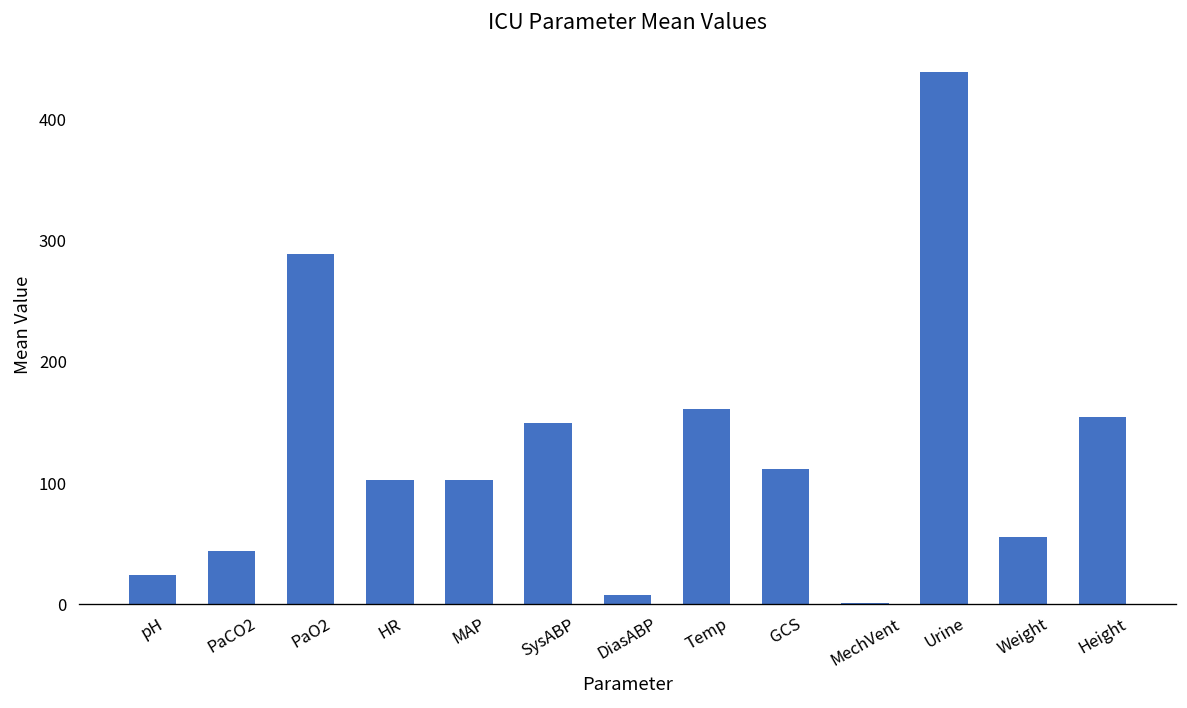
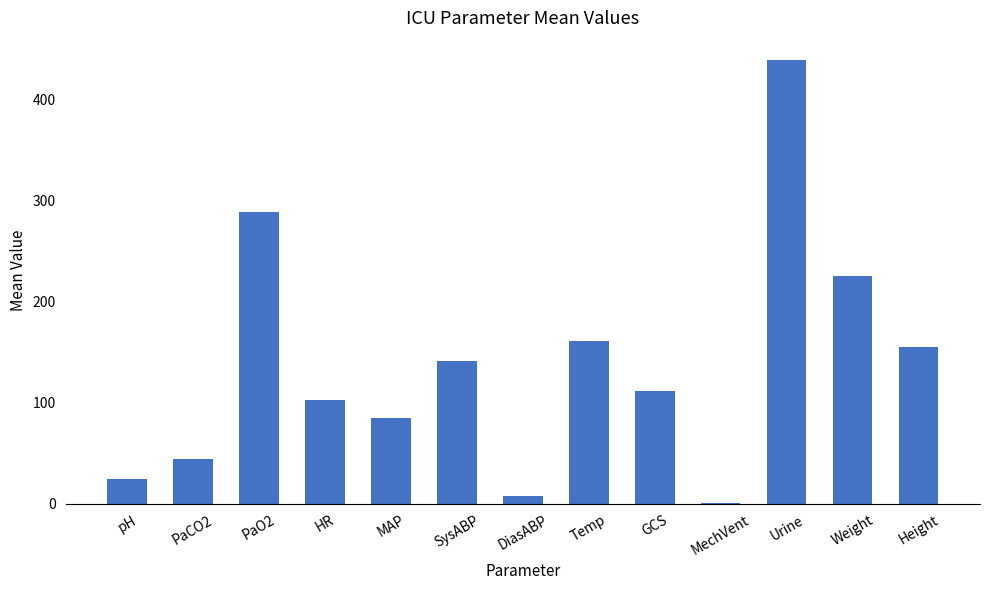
  {
    "pH": 24,
    "PaCO2": 44,
    "PaO2": 289,
    "HR": 103,
-   "MAP": 103,
-   "SysABP": 150,
+   "MAP": 85,
+   "SysABP": 142,
    "DiasABP": 8,
    "Temp": 161,
    "GCS": 112,
    "Urine": 439,
-   "Weight": 55,
+   "Weight": 226,
    "Height": 155
  }
